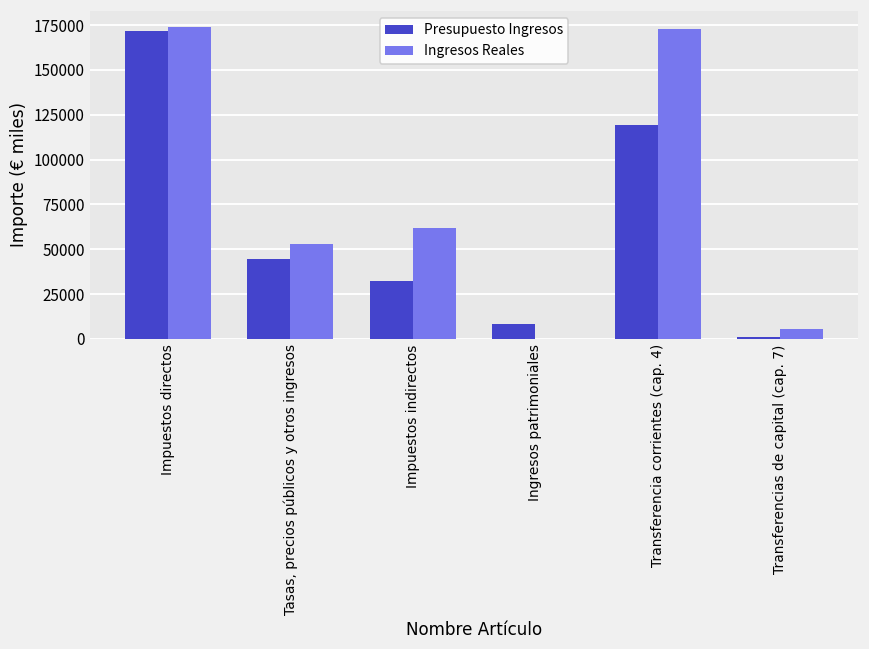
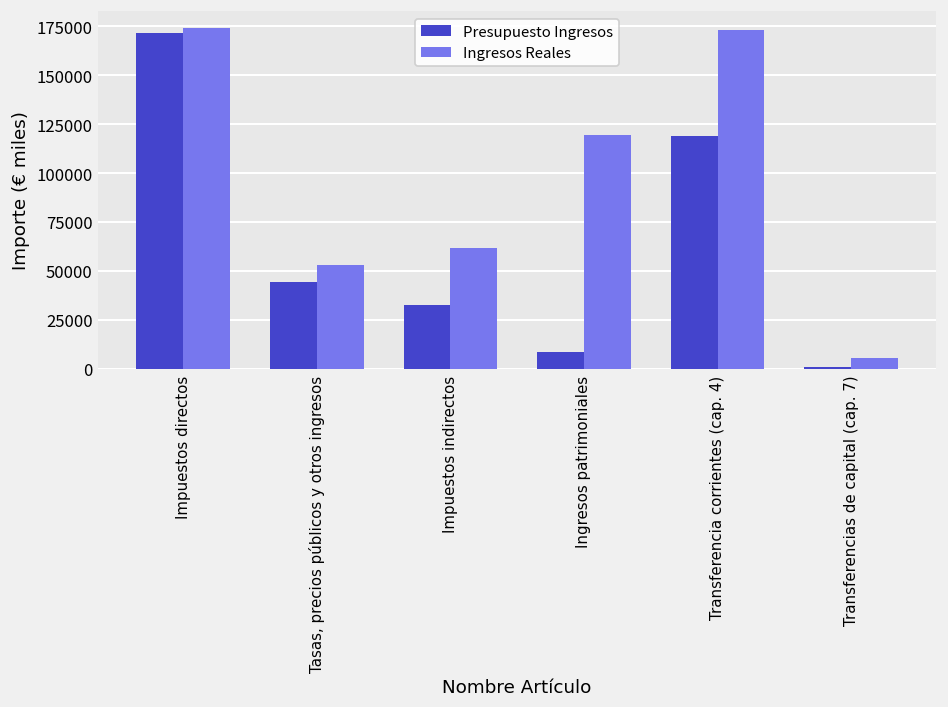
  {
    "Presupuesto Ingresos": {
      "Impuestos directos": 172000,
      "Tasas, precios públicos y otros ingresos": 45000,
      "Impuestos indirectos": 32000,
      "Ingresos patrimoniales": 8000,
      "Transferencia corrientes (cap. 4)": 119000
    },
    "Ingresos Reales": {
      "Impuestos directos": 174000,
      "Tasas, precios públicos y otros ingresos": 53000,
      "Impuestos indirectos": 62000,
-     "Ingresos patrimoniales": 0,
+     "Ingresos patrimoniales": 119000,
      "Transferencia corrientes (cap. 4)": 173000,
      "Transferencias de capital (cap. 7)": 6000
    }
  }
